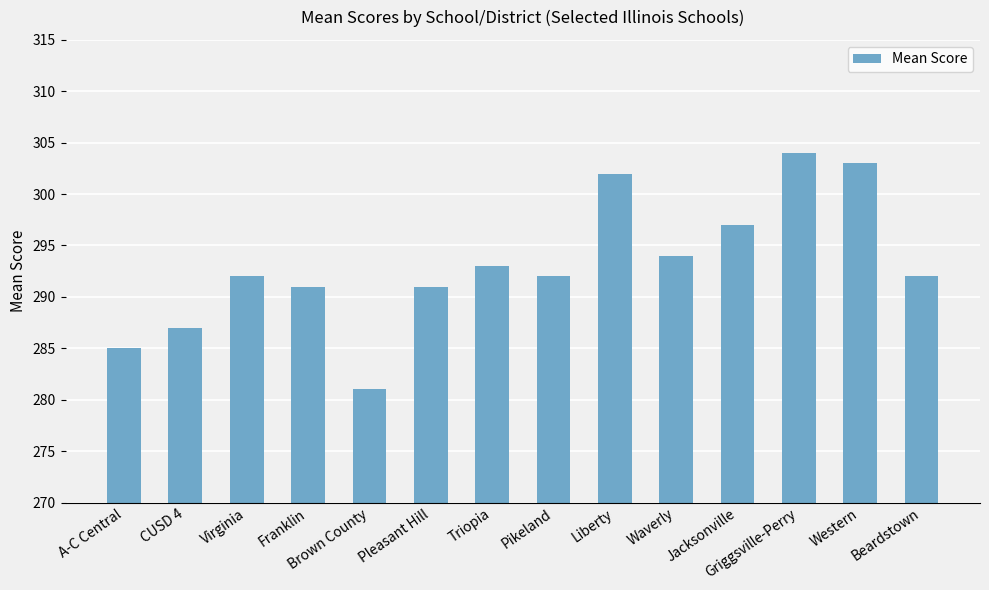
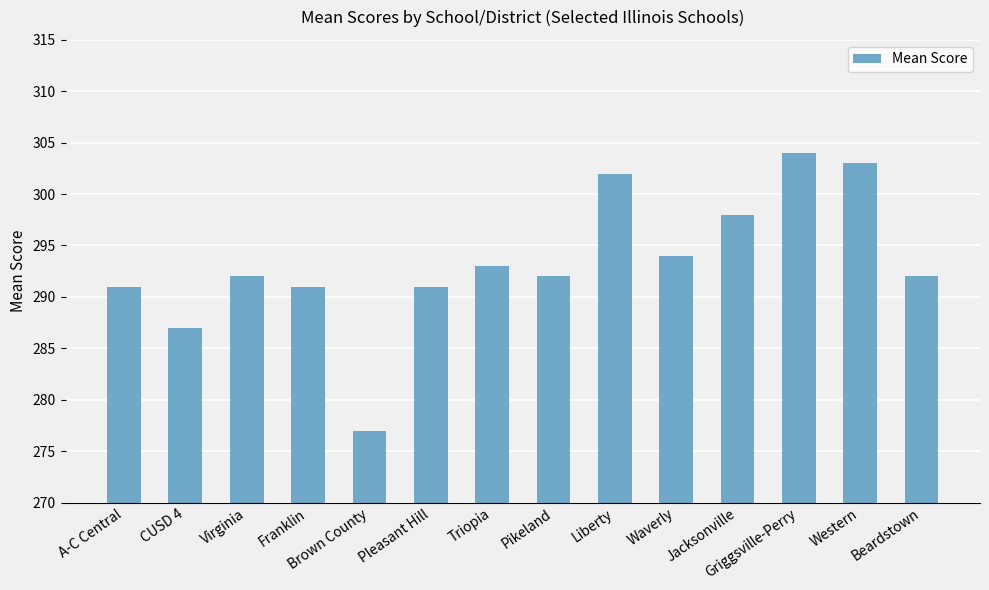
  {
-   "A-C Central": 285,
+   "A-C Central": 291,
    "CUSD 4": 287,
    "Virginia": 292,
    "Franklin": 291,
-   "Brown County": 281,
+   "Brown County": 277,
    "Pleasant Hill": 291,
    "Triopia": 293,
    "Pikeland": 292,
    "Liberty": 302,
    "Waverly": 294,
-   "Jacksonville": 297,
+   "Jacksonville": 298,
    "Griggsville-Perry": 304,
    "Western": 303,
    "Beardstown": 292
  }
